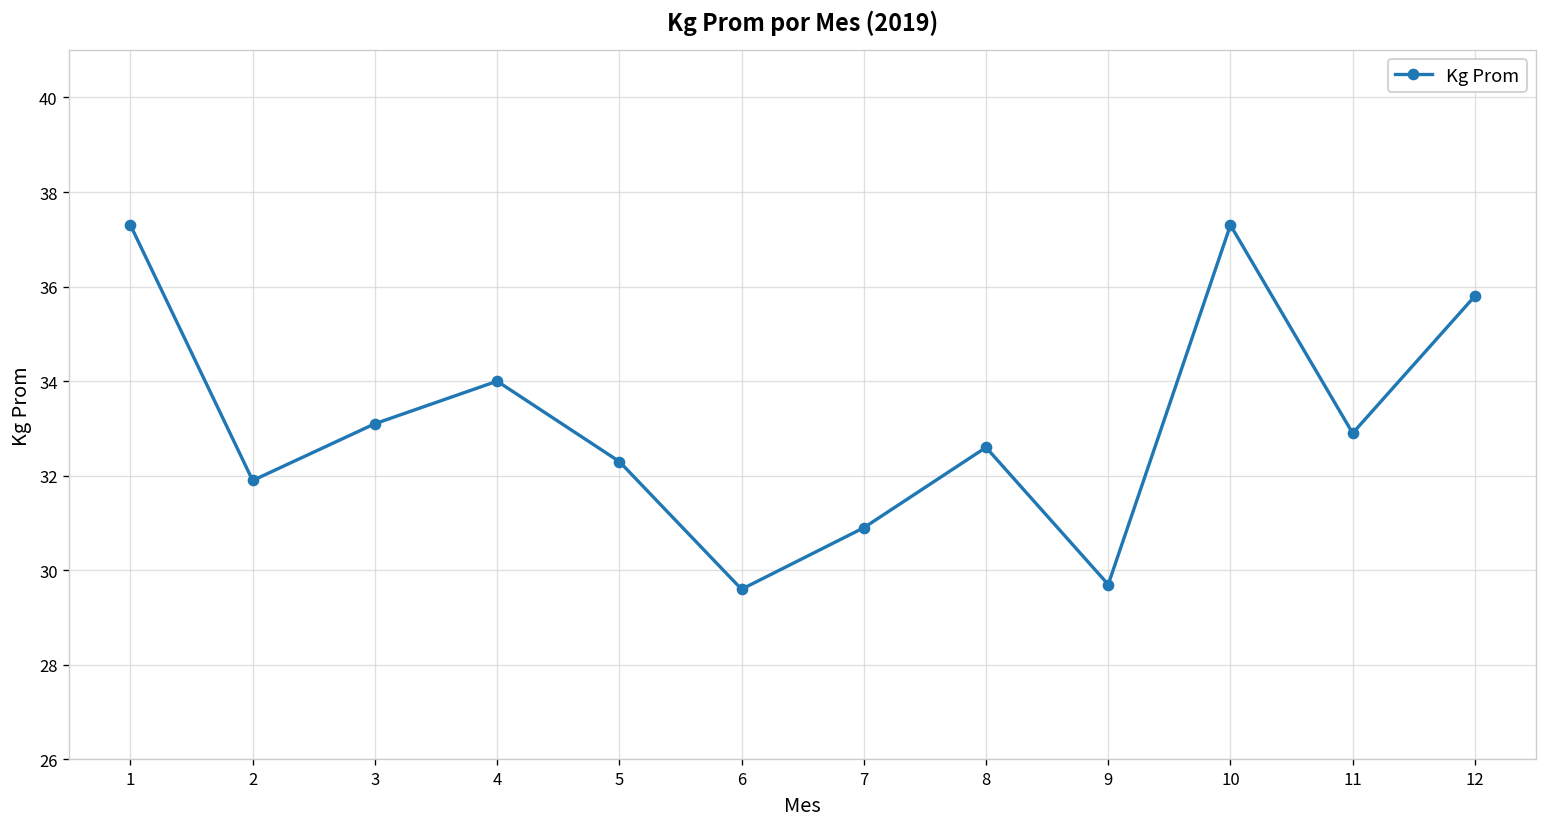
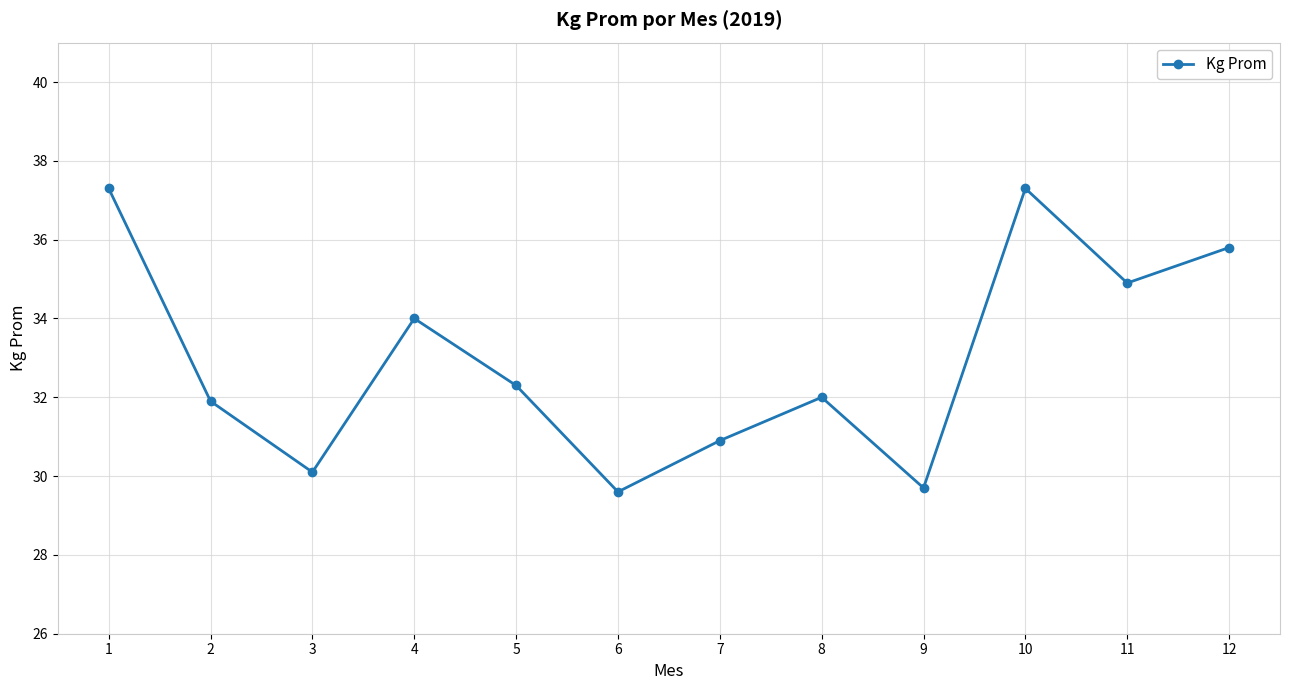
  {
    "1": 37.3,
    "2": 31.9,
-   "3": 33.1,
+   "3": 30.1,
    "4": 34.0,
    "5": 32.3,
    "6": 29.6,
    "7": 30.9,
-   "8": 32.6,
+   "8": 32.0,
    "9": 29.7,
    "10": 37.3,
-   "11": 32.9,
+   "11": 34.9,
    "12": 35.8
  }
